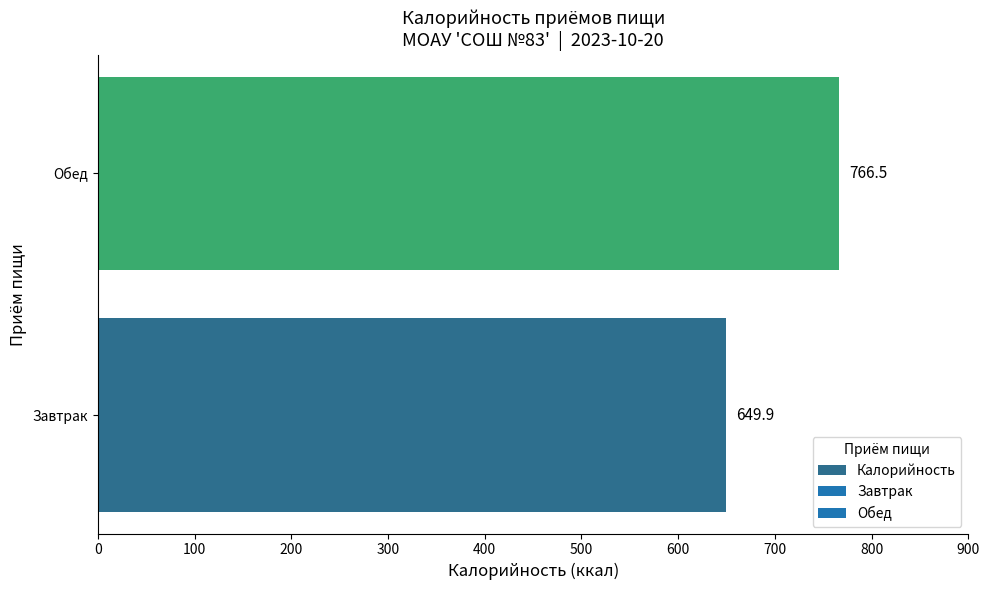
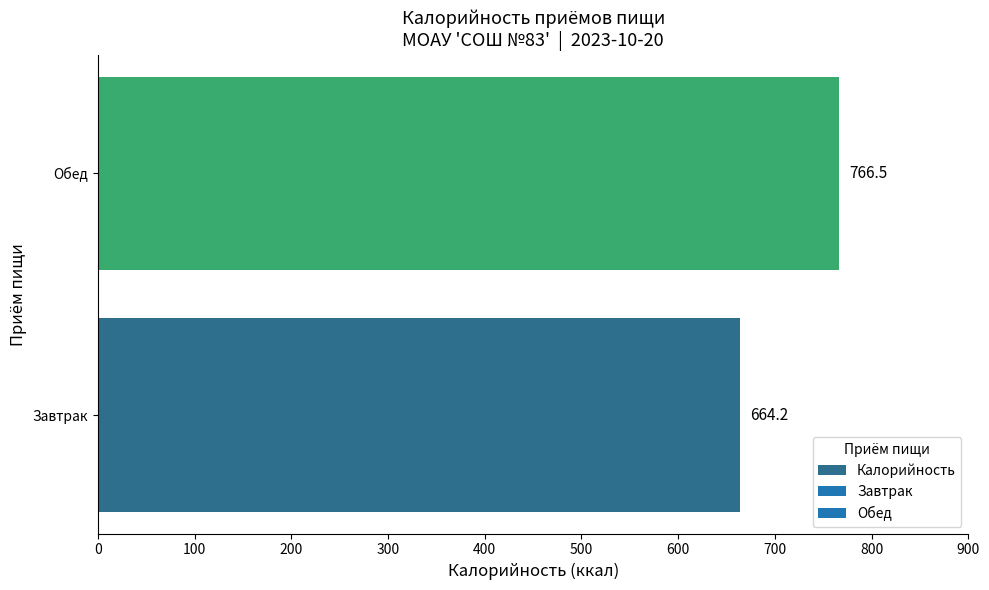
  {
    "Обед": 766.5,
-   "Завтрак": 649.9
+   "Завтрак": 664.2
  }
